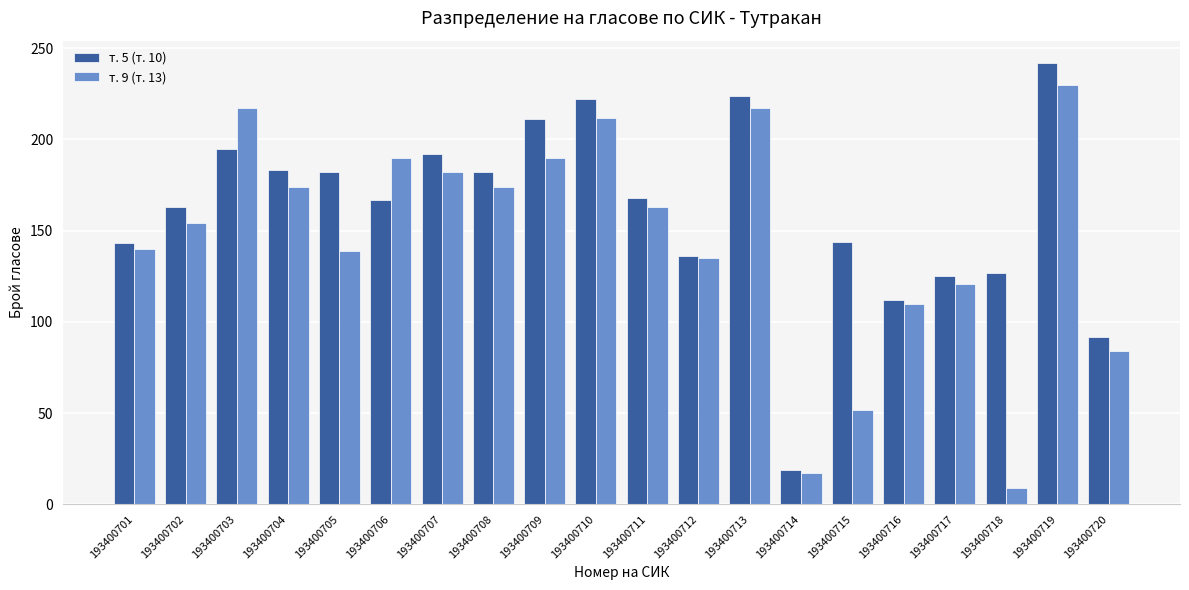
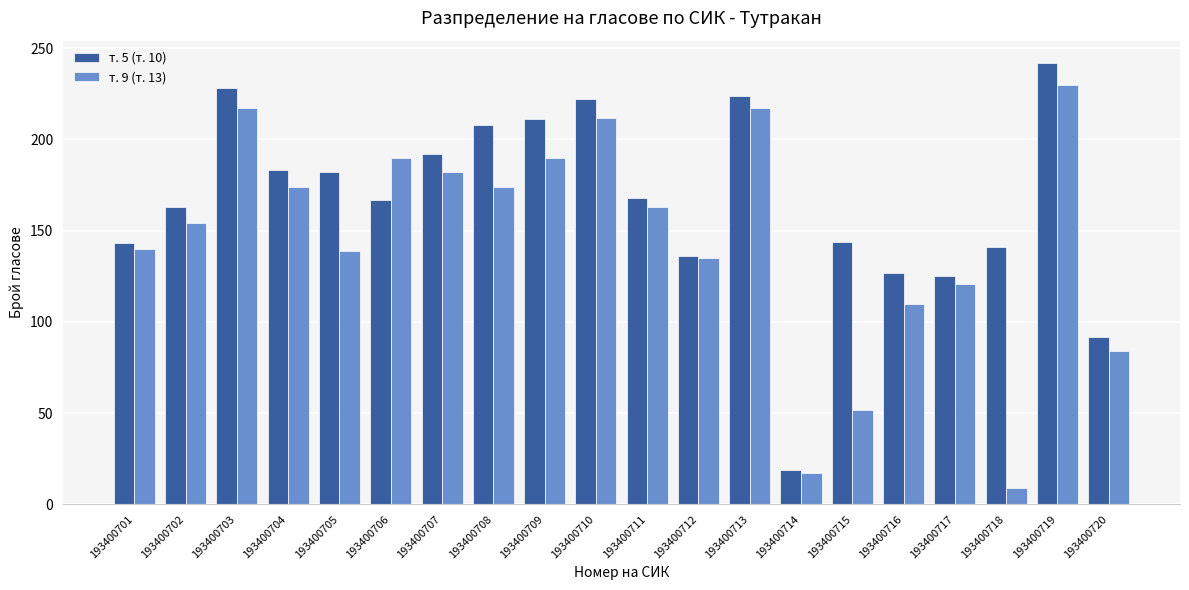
  {
    "т. 5 (т. 10)": {
      "193400701": 143,
      "193400702": 163,
-     "193400703": 195,
+     "193400703": 228,
      "193400704": 183,
      "193400705": 182,
      "193400706": 167,
      "193400707": 192,
-     "193400708": 182,
+     "193400708": 208,
      "193400709": 211,
      "193400710": 222,
      "193400711": 168,
      "193400712": 136,
      "193400713": 224,
      "193400714": 19,
      "193400715": 144,
-     "193400716": 112,
+     "193400716": 127,
      "193400717": 125,
-     "193400718": 127,
+     "193400718": 141,
      "193400719": 242,
      "193400720": 92
    },
    "т. 9 (т. 13)": {
      "193400701": 140,
      "193400702": 154,
      "193400703": 217,
      "193400704": 174,
      "193400705": 139,
      "193400706": 190,
      "193400707": 182,
      "193400708": 174,
      "193400709": 190,
      "193400710": 212,
      "193400711": 163,
      "193400712": 135,
      "193400713": 217,
      "193400714": 17,
      "193400715": 52,
      "193400716": 110,
      "193400717": 121,
      "193400718": 9,
      "193400719": 230,
      "193400720": 84
    }
  }
